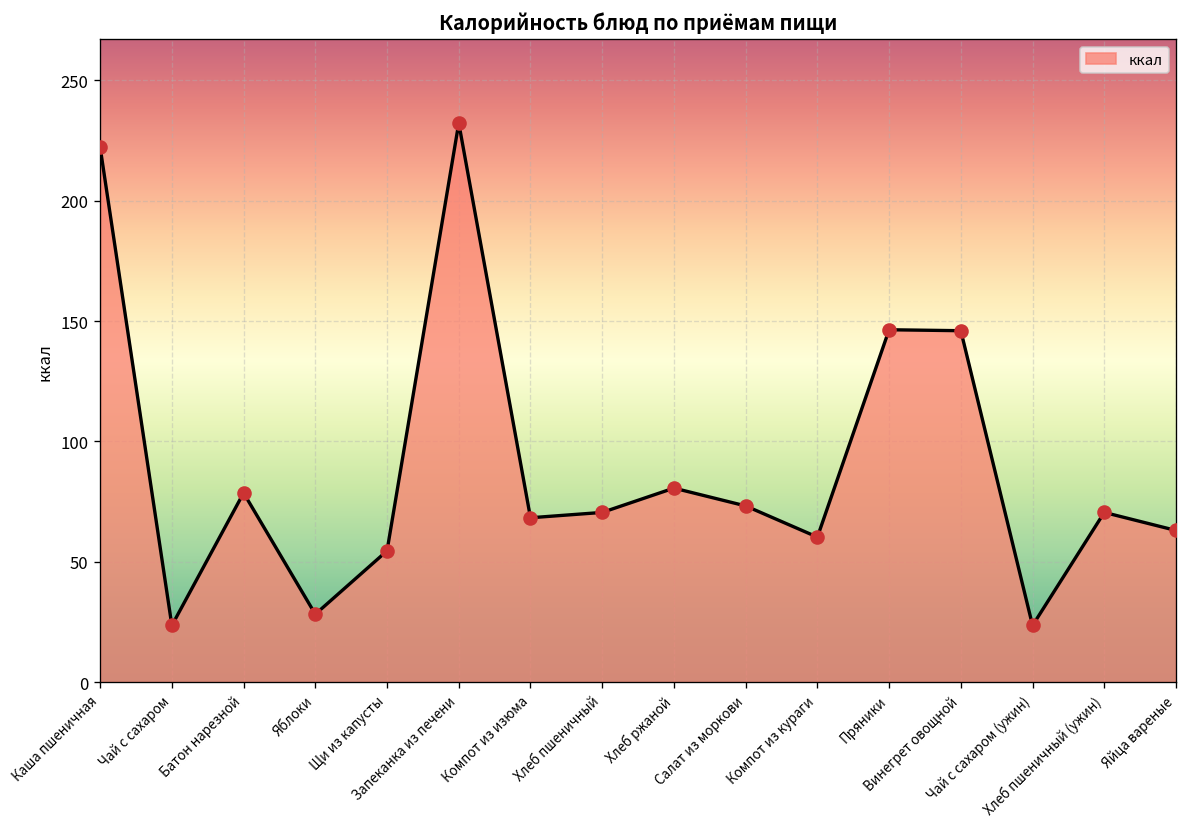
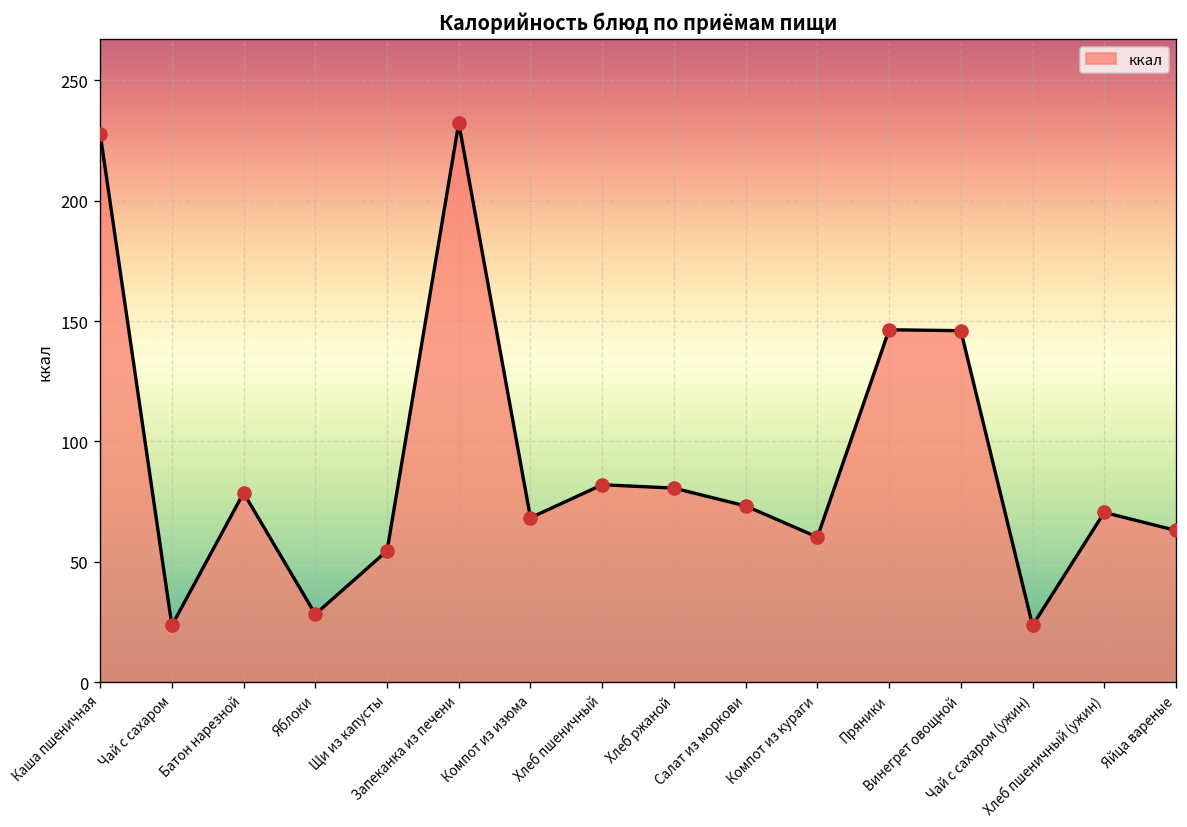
  {
-   "Каша пшеничная": 222,
+   "Каша пшеничная": 228,
    "Чай с сахаром": 24,
    "Батон нарезной": 79,
    "Яблоки": 28,
    "Щи из капусты": 55,
    "Запеканка из печени": 232,
    "Компот из изюма": 68,
-   "Хлеб пшеничный": 71,
+   "Хлеб пшеничный": 82,
    "Хлеб ржаной": 81,
    "Салат из моркови": 73,
    "Компот из кураги": 60,
    "Пряники": 146,
    "Винегрет овощной": 146,
    "Чай с сахаром (ужин)": 24,
    "Хлеб пшеничный (ужин)": 71,
    "Яйца вареные": 63
  }
